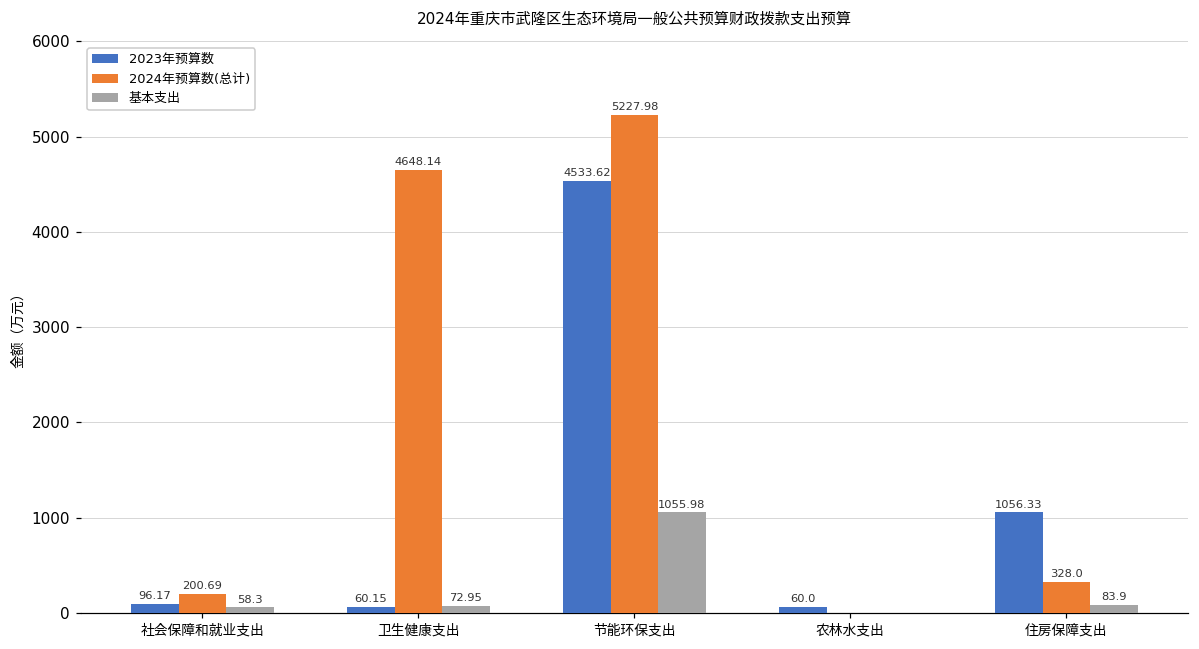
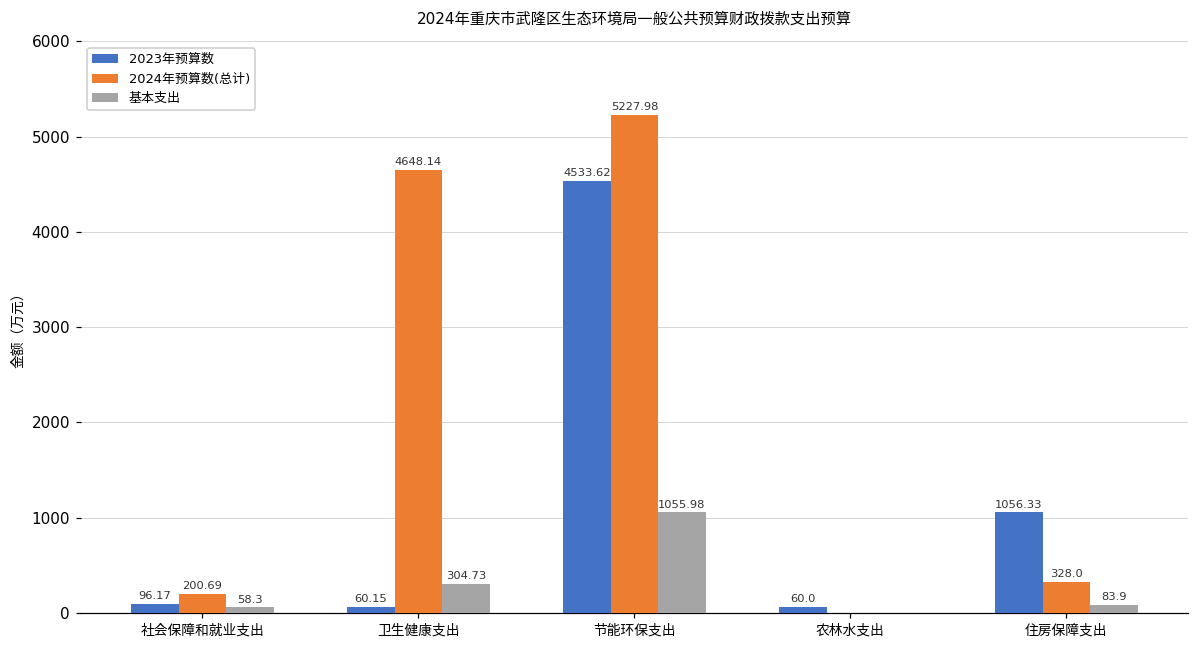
  {
    "2023年预算数": {
      "社会保障和就业支出": 96.17,
      "卫生健康支出": 60.15,
      "节能环保支出": 4533.62,
      "农林水支出": 60.0,
      "住房保障支出": 1056.33
    },
    "2024年预算数(总计)": {
      "社会保障和就业支出": 200.69,
      "卫生健康支出": 4648.14,
      "节能环保支出": 5227.98,
      "住房保障支出": 328.0
    },
    "基本支出": {
      "社会保障和就业支出": 58.3,
-     "卫生健康支出": 72.95,
+     "卫生健康支出": 304.73,
      "节能环保支出": 1055.98,
      "住房保障支出": 83.9
    }
  }
